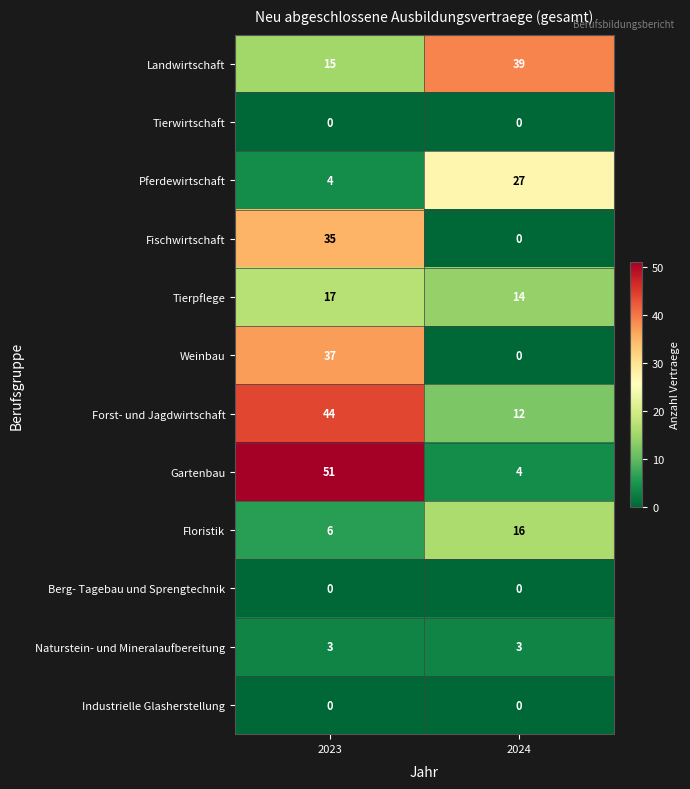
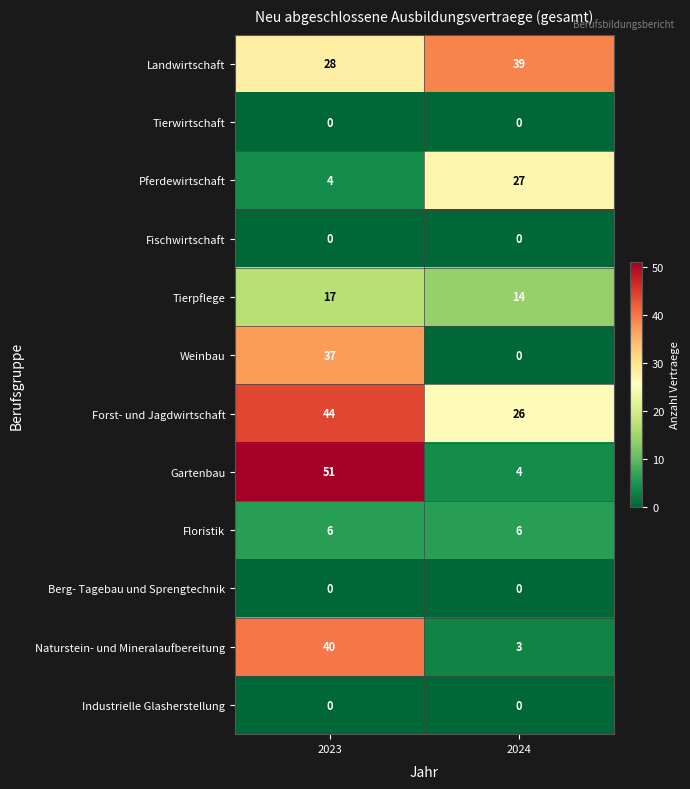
  {
    "Landwirtschaft": {
-     "2023": 15,
+     "2023": 28,
      "2024": 39
    },
    "Tierwirtschaft": {
      "2023": 0,
      "2024": 0
    },
    "Pferdewirtschaft": {
      "2023": 4,
      "2024": 27
    },
    "Fischwirtschaft": {
-     "2023": 35,
+     "2023": 0,
      "2024": 0
    },
    "Tierpflege": {
      "2023": 17,
      "2024": 14
    },
    "Weinbau": {
      "2023": 37,
      "2024": 0
    },
    "Forst- und Jagdwirtschaft": {
      "2023": 44,
-     "2024": 12
+     "2024": 26
    },
    "Gartenbau": {
      "2023": 51,
      "2024": 4
    },
    "Floristik": {
      "2023": 6,
-     "2024": 16
+     "2024": 6
    },
    "Berg- Tagebau und Sprengtechnik": {
      "2023": 0,
      "2024": 0
    },
    "Naturstein- und Mineralaufbereitung": {
-     "2023": 3,
+     "2023": 40,
      "2024": 3
    },
    "Industrielle Glasherstellung": {
      "2023": 0,
      "2024": 0
    }
  }
